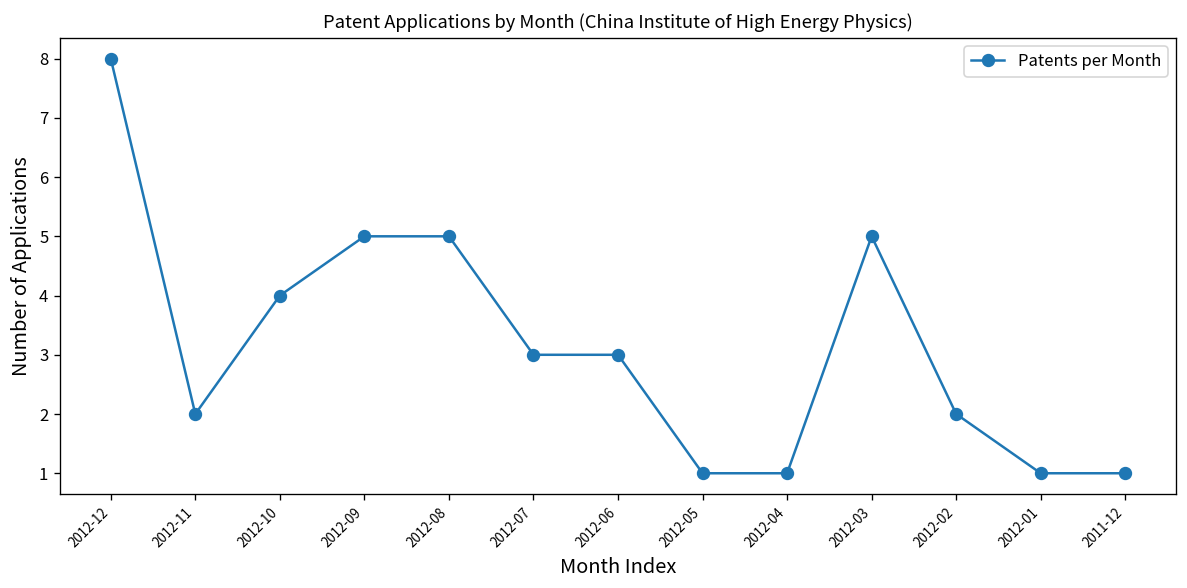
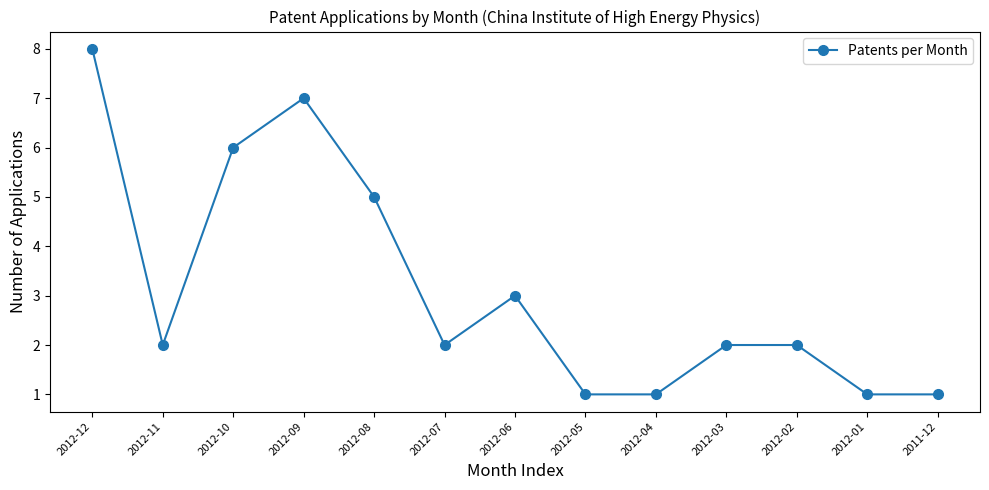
  {
    "2012-12": 8,
    "2012-11": 2,
-   "2012-10": 4,
-   "2012-09": 5,
+   "2012-10": 6,
+   "2012-09": 7,
    "2012-08": 5,
-   "2012-07": 3,
+   "2012-07": 2,
    "2012-06": 3,
    "2012-05": 1,
    "2012-04": 1,
-   "2012-03": 5,
+   "2012-03": 2,
    "2012-02": 2,
    "2012-01": 1,
    "2011-12": 1
  }
